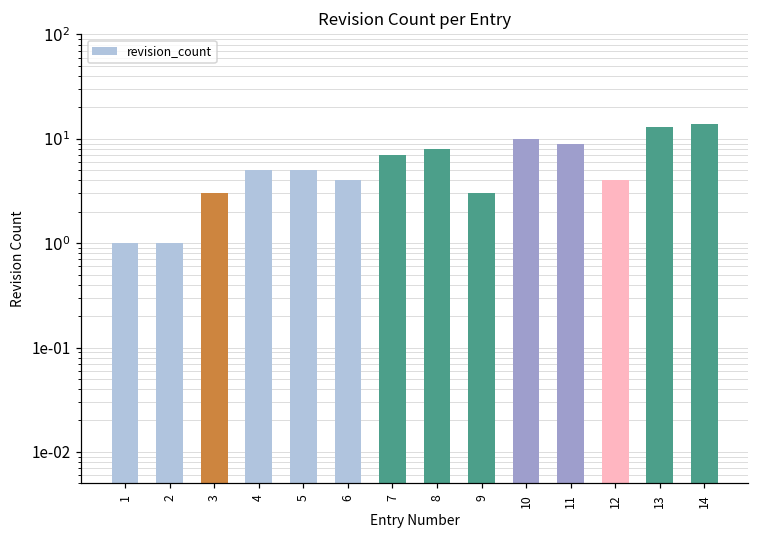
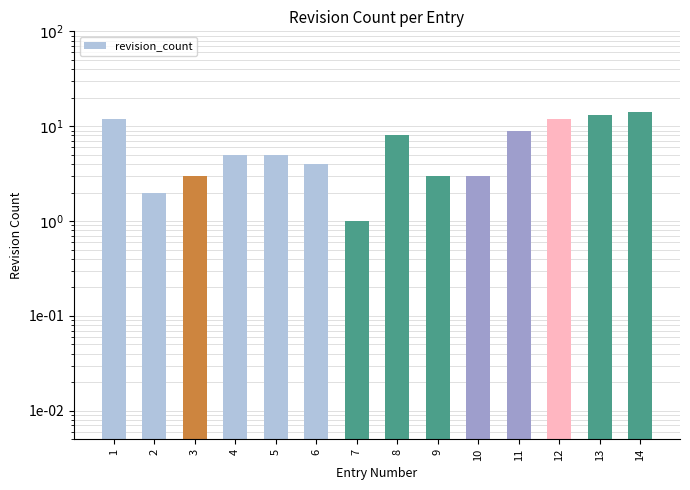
  {
-   "1": 1,
-   "2": 1,
+   "1": 12,
+   "2": 2,
    "3": 3,
    "4": 5,
    "5": 5,
    "6": 4,
-   "7": 7,
+   "7": 1,
    "8": 8,
    "9": 3,
-   "10": 10,
+   "10": 3,
    "11": 9,
-   "12": 4,
+   "12": 12,
    "13": 13,
    "14": 14
  }
